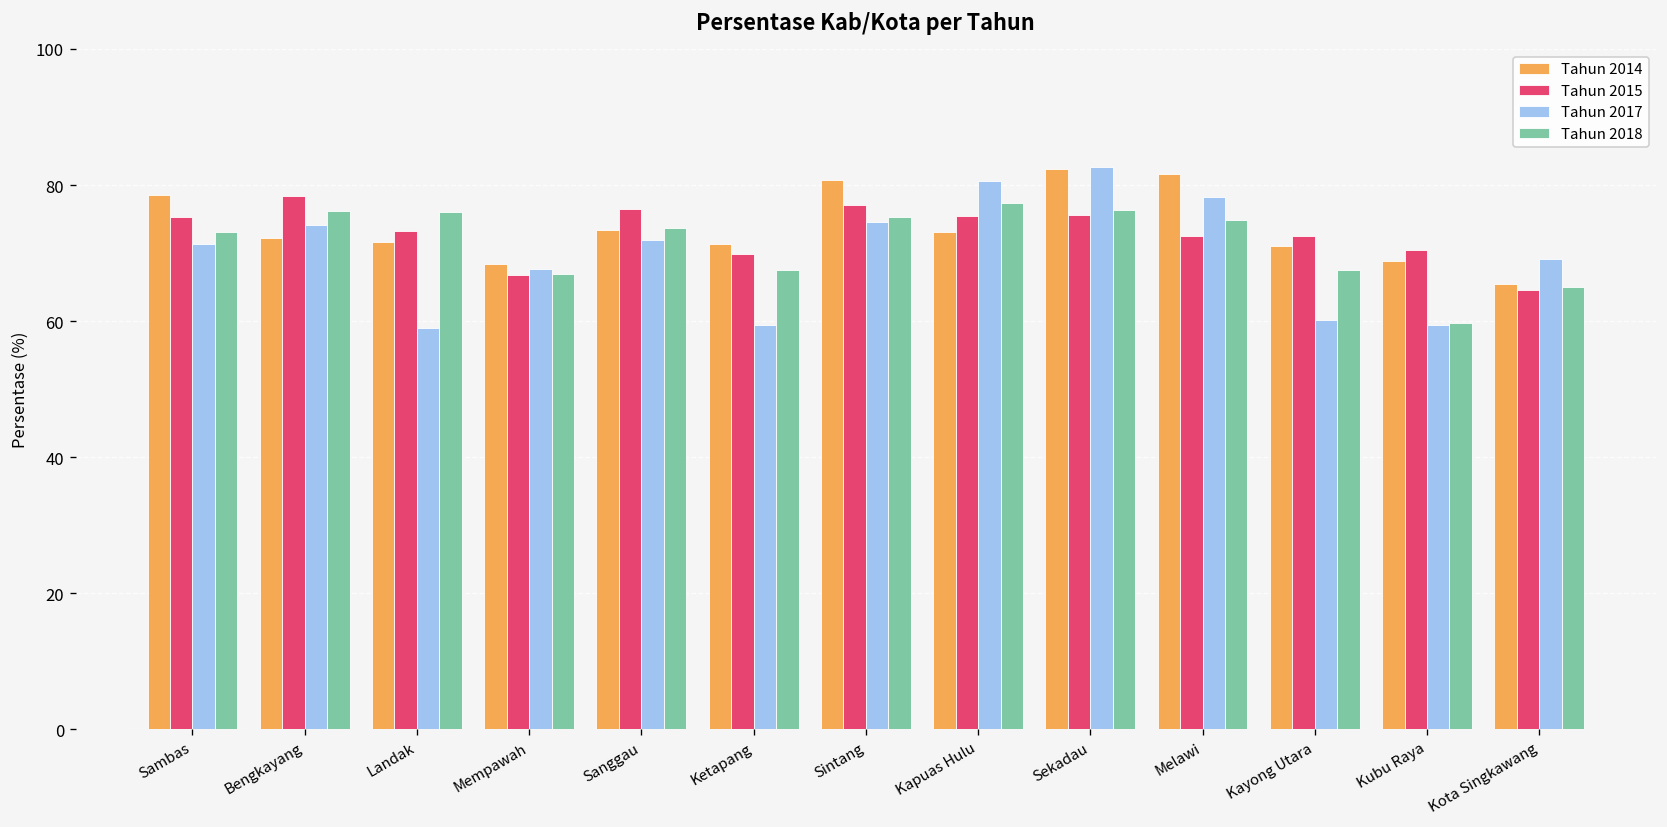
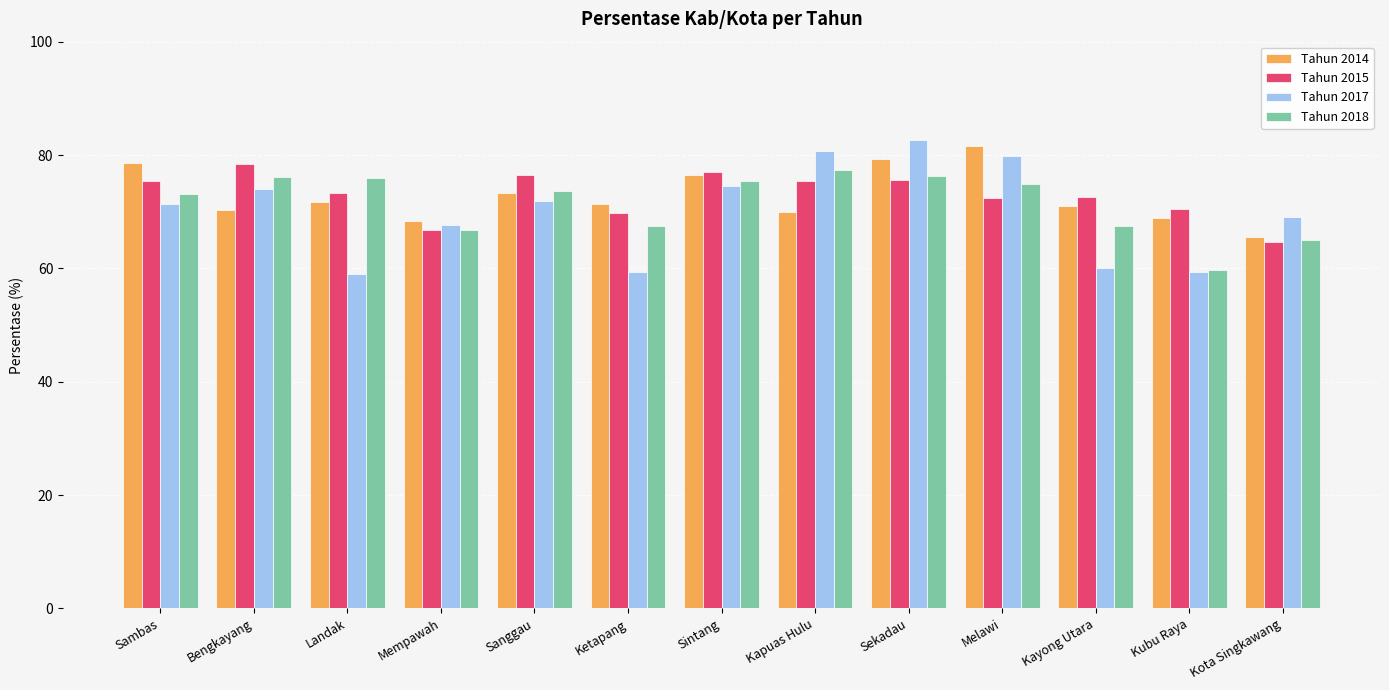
  {
    "Tahun 2014": {
      "Sambas": 79,
-     "Bengkayang": 72,
+     "Bengkayang": 70,
      "Landak": 72,
      "Mempawah": 68,
      "Sanggau": 73,
      "Ketapang": 71,
-     "Sintang": 81,
-     "Kapuas Hulu": 73,
-     "Sekadau": 82,
+     "Sintang": 77,
+     "Kapuas Hulu": 70,
+     "Sekadau": 79,
      "Melawi": 82,
      "Kayong Utara": 71,
      "Kubu Raya": 69,
      "Kota Singkawang": 65
    },
    "Tahun 2015": {
      "Sambas": 75,
      "Bengkayang": 78,
      "Landak": 73,
      "Mempawah": 67,
      "Sanggau": 77,
      "Ketapang": 70,
      "Sintang": 77,
      "Kapuas Hulu": 75,
      "Sekadau": 76,
      "Melawi": 73,
      "Kayong Utara": 73,
      "Kubu Raya": 70,
      "Kota Singkawang": 65
    },
    "Tahun 2017": {
      "Sambas": 71,
      "Bengkayang": 74,
      "Landak": 59,
      "Mempawah": 68,
      "Sanggau": 72,
      "Ketapang": 59,
      "Sintang": 75,
      "Kapuas Hulu": 81,
      "Sekadau": 83,
-     "Melawi": 78,
+     "Melawi": 80,
      "Kayong Utara": 60,
      "Kubu Raya": 59,
      "Kota Singkawang": 69
    },
    "Tahun 2018": {
      "Sambas": 73,
      "Bengkayang": 76,
      "Landak": 76,
      "Mempawah": 67,
      "Sanggau": 74,
      "Ketapang": 67,
      "Sintang": 75,
      "Kapuas Hulu": 77,
      "Sekadau": 76,
      "Melawi": 75,
      "Kayong Utara": 68,
      "Kubu Raya": 60,
      "Kota Singkawang": 65
    }
  }
